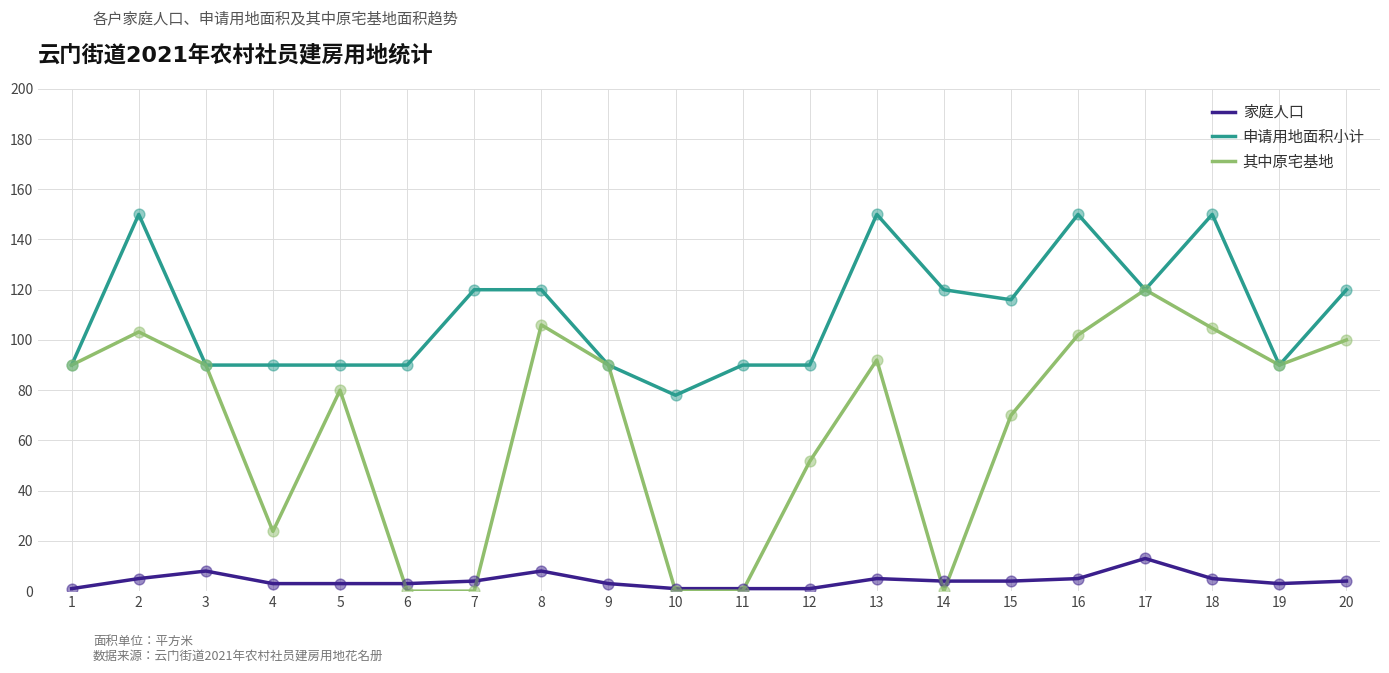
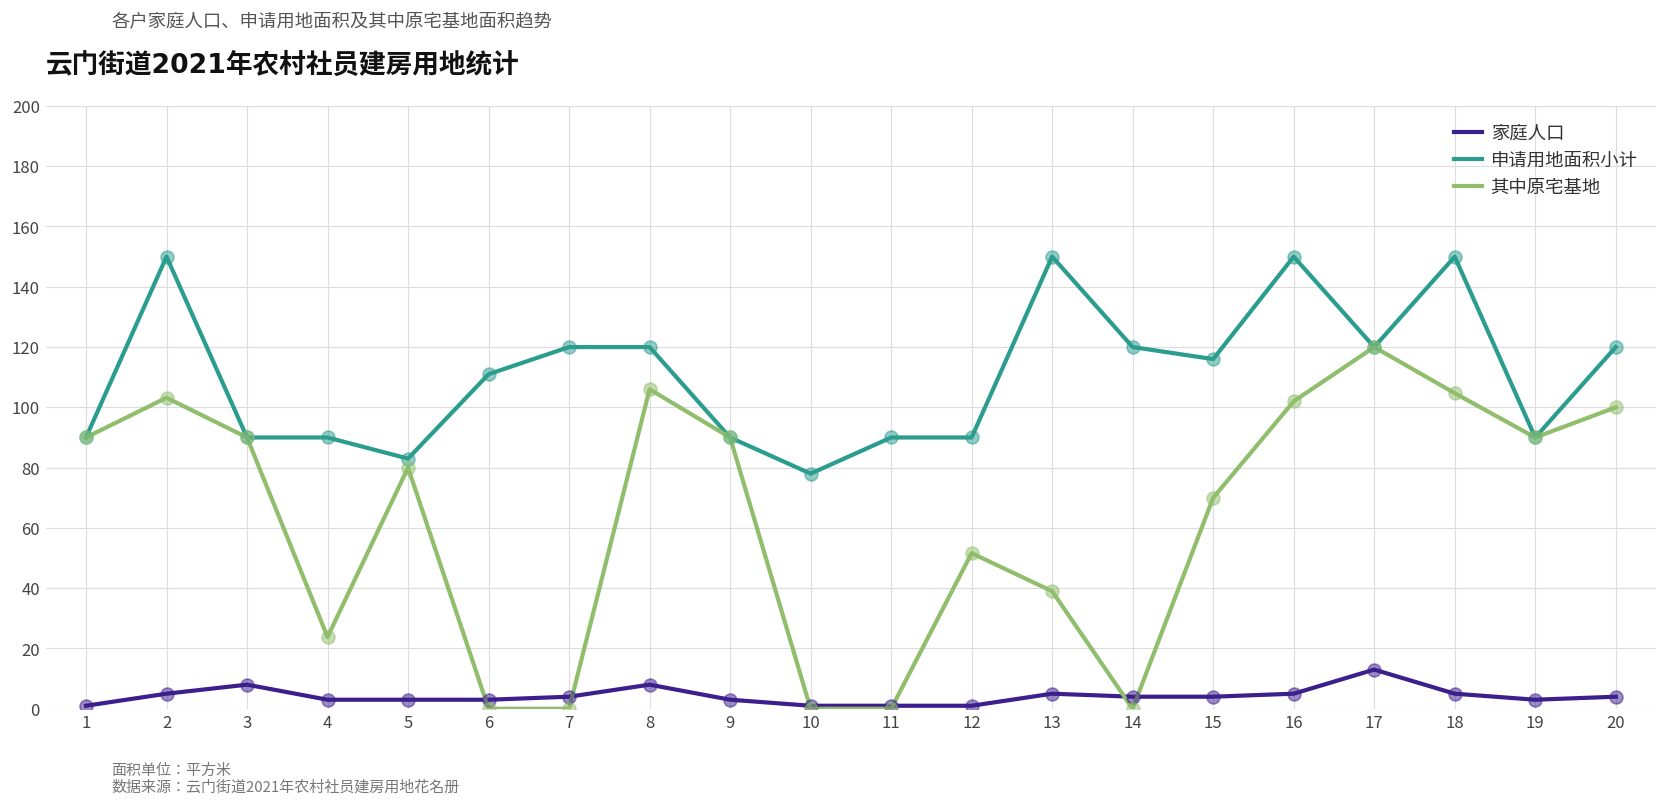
  {
    "家庭人口": {
      "1": 1,
      "2": 5,
      "3": 8,
      "4": 3,
      "5": 3,
      "6": 3,
      "7": 4,
      "8": 8,
      "9": 3,
      "12": 1,
      "13": 5,
      "14": 4,
      "15": 4,
      "16": 5,
      "17": 13,
      "18": 5,
      "19": 3,
      "20": 4
    },
    "申请用地面积小计": {
      "2": 150,
      "4": 90,
-     "5": 90,
-     "6": 90,
+     "5": 83,
+     "6": 111,
      "7": 120,
      "8": 120,
      "10": 78,
      "11": 90,
      "12": 90,
      "13": 150,
      "14": 120,
      "15": 116,
      "16": 150,
      "18": 150,
      "20": 120
    },
    "其中原宅基地": {
      "2": 103,
      "4": 24,
      "5": 80,
      "6": 0,
      "7": 0,
      "8": 106,
      "12": 52,
-     "13": 92,
+     "13": 39,
      "14": 0,
      "15": 70,
      "16": 102,
      "18": 105,
      "20": 100
    }
  }
